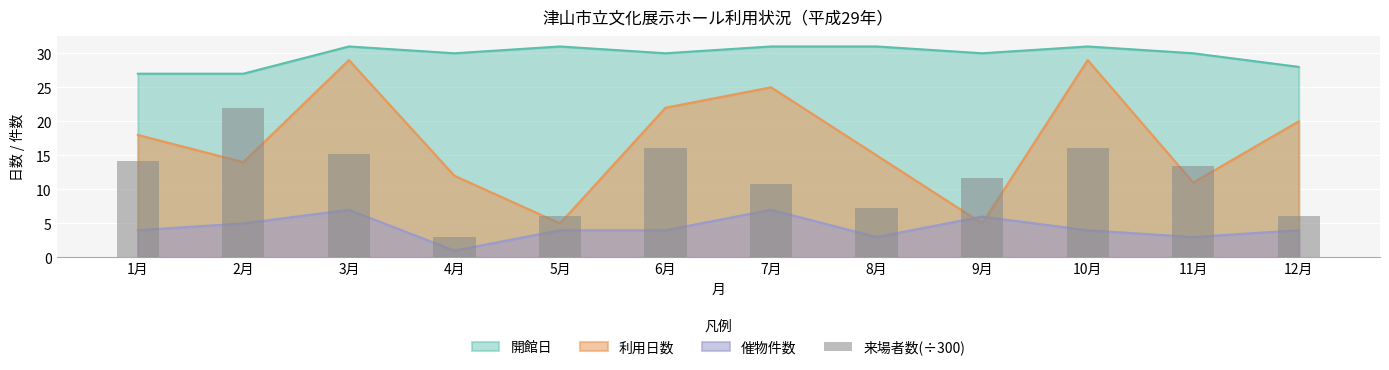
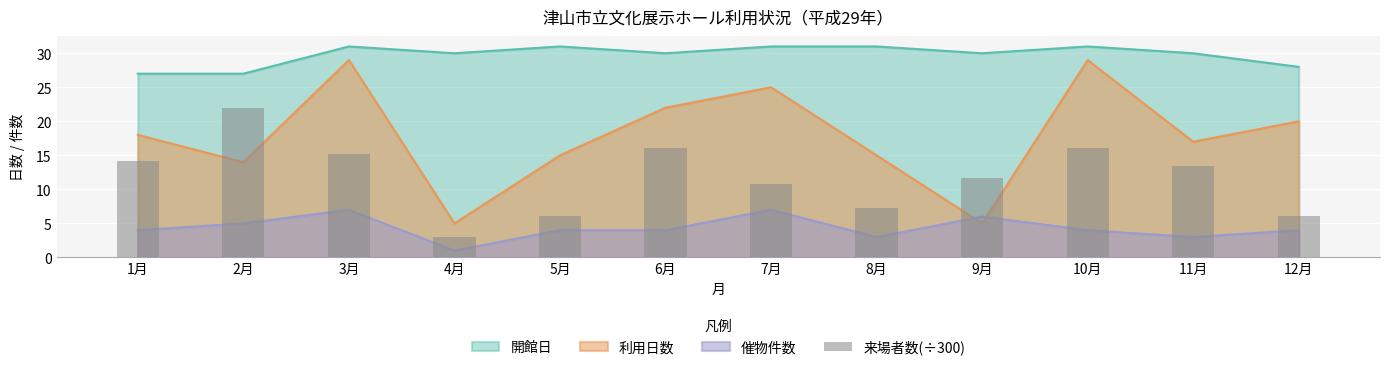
  {
    "利用日数": {
      "1月": 18,
      "2月": 14,
      "3月": 29,
-     "4月": 12,
-     "5月": 5,
+     "4月": 5,
+     "5月": 15,
      "6月": 22,
      "7月": 25,
      "8月": 15,
      "9月": 5,
      "10月": 29,
-     "11月": 11,
+     "11月": 17,
      "12月": 20
    }
  }
